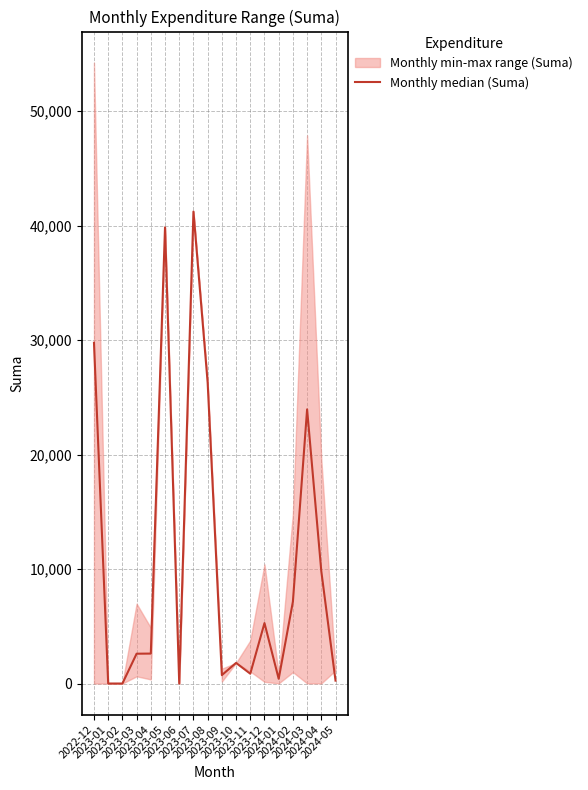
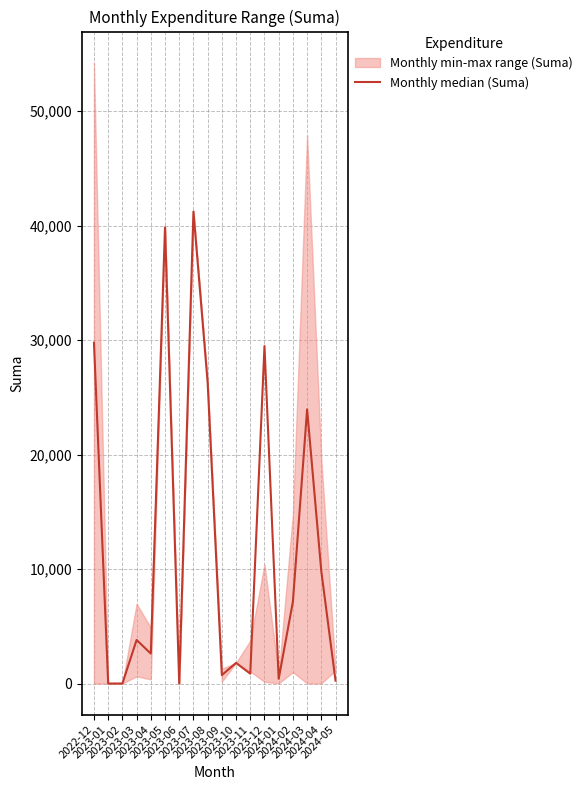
  {
    "Monthly median (Suma)": {
      "2022-12": "29,800",
-     "2023-03": "2,600",
+     "2023-03": "3,800",
      "2023-04": "2,600",
      "2023-09": "700",
      "2023-11": "900",
-     "2023-12": "5,300",
+     "2023-12": "29,500",
      "2024-01": "400",
      "2024-02": "7,100",
      "2024-03": "23,900",
      "2024-04": "9,800",
      "2024-05": "300"
    }
  }
